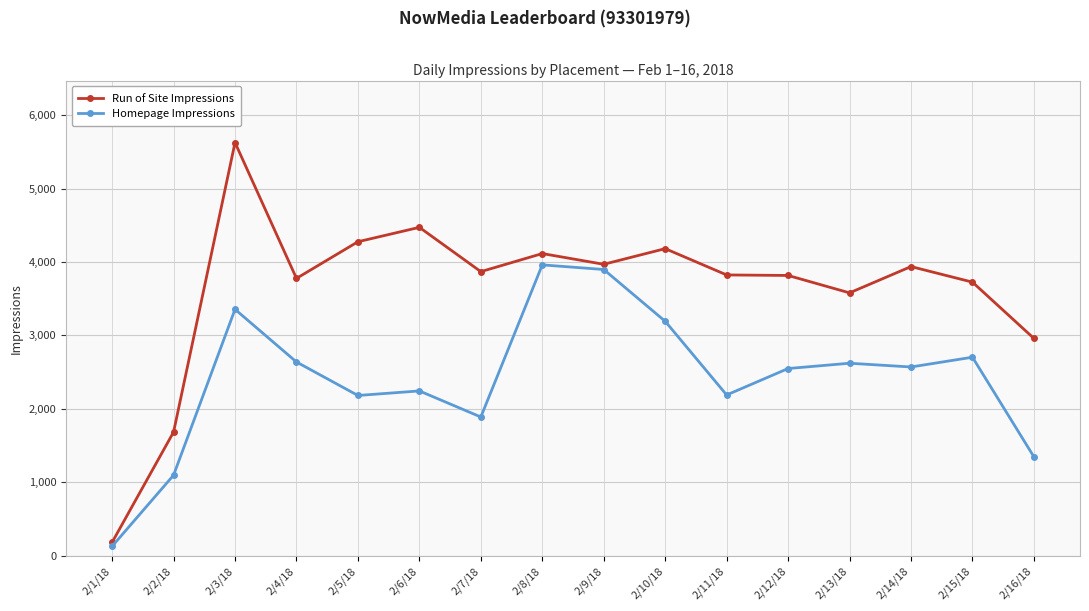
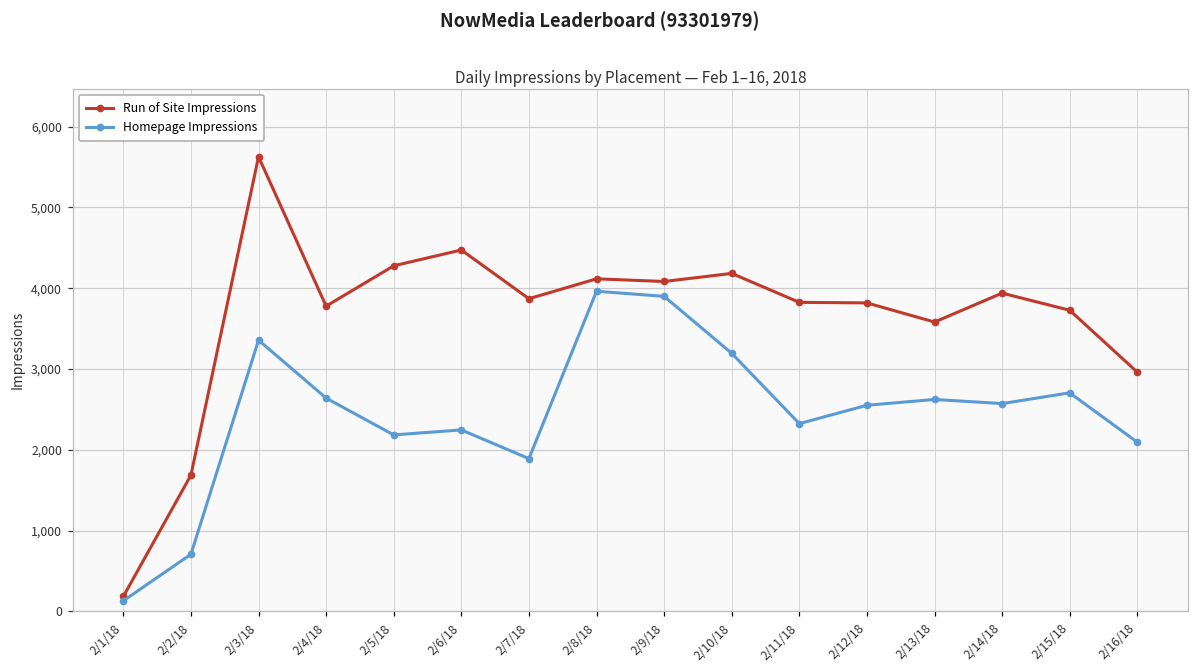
  {
    "Run of Site Impressions": {
      "2/1/18": "200",
      "2/2/18": "1,700",
      "2/3/18": "5,600",
      "2/4/18": "3,800",
      "2/5/18": "4,300",
      "2/6/18": "4,500",
      "2/7/18": "3,900",
      "2/8/18": "4,100",
-     "2/9/18": "4,000",
+     "2/9/18": "4,100",
      "2/10/18": "4,200",
      "2/11/18": "3,800",
      "2/12/18": "3,800",
      "2/13/18": "3,600",
      "2/14/18": "3,900",
      "2/15/18": "3,700",
      "2/16/18": "3,000"
    },
    "Homepage Impressions": {
      "2/1/18": "100",
-     "2/2/18": "1,100",
+     "2/2/18": "700",
      "2/3/18": "3,400",
      "2/4/18": "2,600",
      "2/5/18": "2,200",
      "2/6/18": "2,200",
      "2/7/18": "1,900",
      "2/8/18": "4,000",
      "2/9/18": "3,900",
      "2/10/18": "3,200",
-     "2/11/18": "2,200",
+     "2/11/18": "2,300",
      "2/12/18": "2,600",
      "2/13/18": "2,600",
      "2/14/18": "2,600",
      "2/15/18": "2,700",
-     "2/16/18": "1,300"
+     "2/16/18": "2,100"
    }
  }
